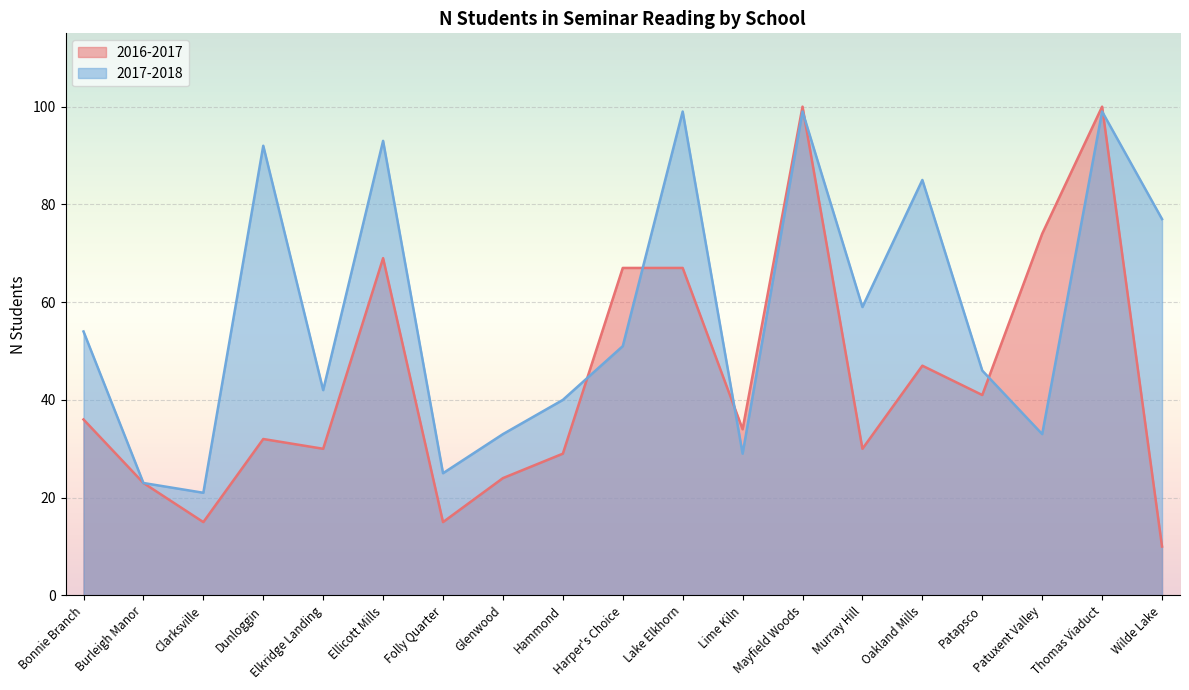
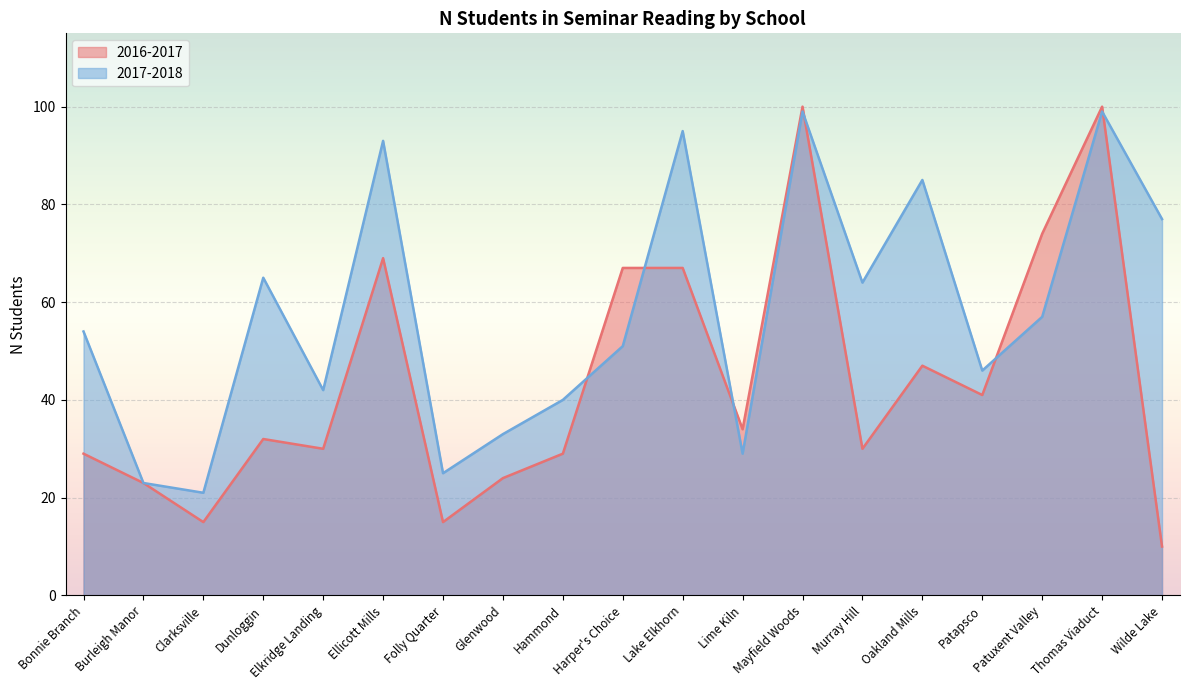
  {
    "2016-2017": {
-     "Bonnie Branch": 36,
+     "Bonnie Branch": 29,
      "Clarksville": 15,
      "Dunloggin": 32,
      "Elkridge Landing": 30,
      "Ellicott Mills": 69,
      "Folly Quarter": 15,
      "Glenwood": 24,
      "Hammond": 29,
      "Harper's Choice": 67,
      "Lake Elkhorn": 67,
      "Lime Kiln": 34,
      "Mayfield Woods": 100,
      "Murray Hill": 30,
      "Oakland Mills": 47,
      "Patapsco": 41,
      "Patuxent Valley": 74,
      "Thomas Viaduct": 100,
      "Wilde Lake": 10
    },
    "2017-2018": {
      "Bonnie Branch": 54,
      "Clarksville": 21,
-     "Dunloggin": 92,
+     "Dunloggin": 65,
      "Elkridge Landing": 42,
      "Ellicott Mills": 93,
      "Folly Quarter": 25,
      "Glenwood": 33,
      "Hammond": 40,
      "Harper's Choice": 51,
-     "Lake Elkhorn": 99,
+     "Lake Elkhorn": 95,
      "Lime Kiln": 29,
      "Mayfield Woods": 99,
-     "Murray Hill": 59,
+     "Murray Hill": 64,
      "Oakland Mills": 85,
      "Patapsco": 46,
-     "Patuxent Valley": 33,
+     "Patuxent Valley": 57,
      "Thomas Viaduct": 99,
      "Wilde Lake": 77
    }
  }
